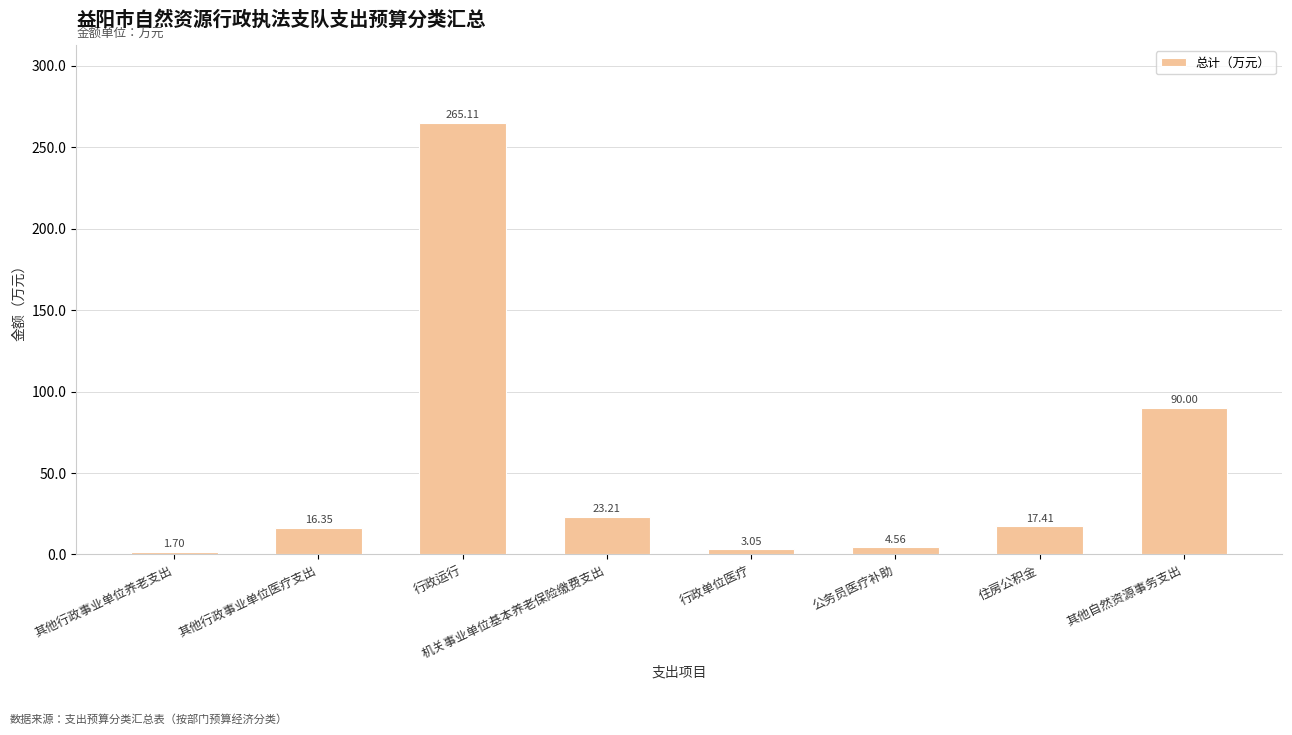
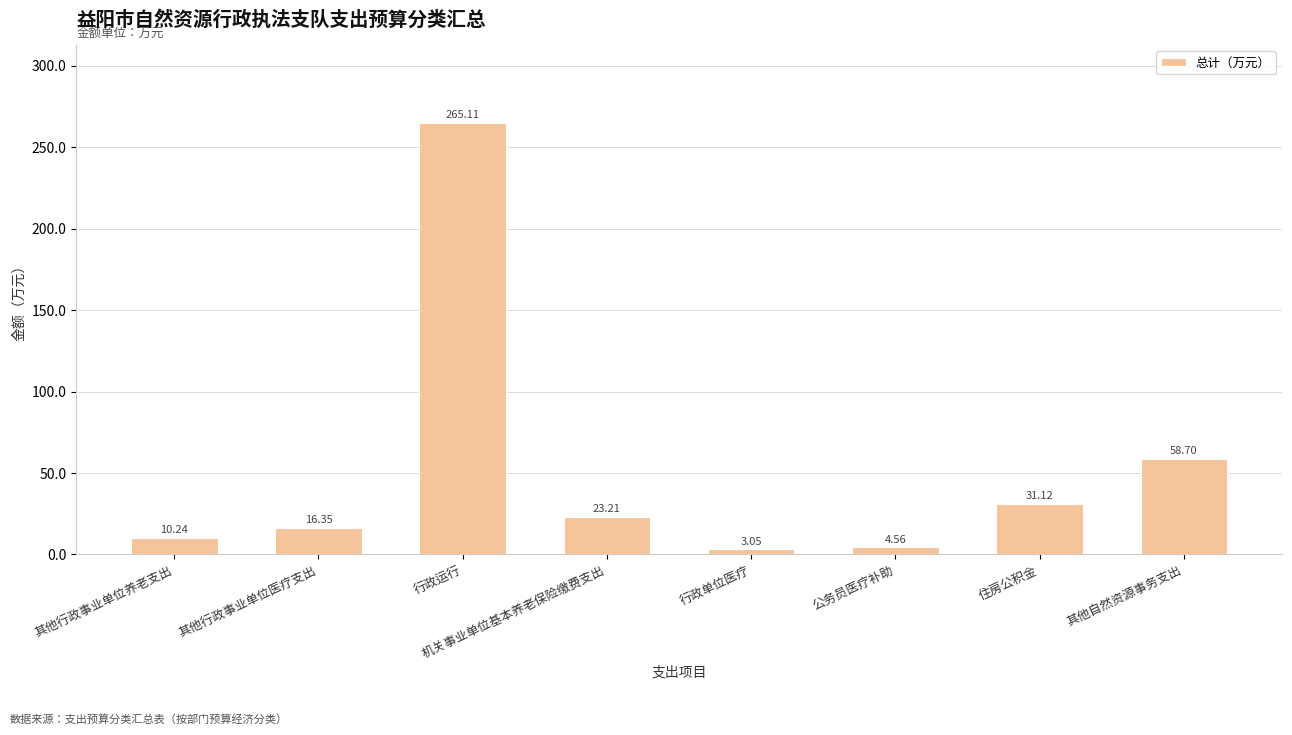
  {
-   "其他行政事业单位养老支出": 1.70,
+   "其他行政事业单位养老支出": 10.24,
    "其他行政事业单位医疗支出": 16.35,
    "行政运行": 265.11,
    "机关事业单位基本养老保险缴费支出": 23.21,
    "行政单位医疗": 3.05,
    "公务员医疗补助": 4.56,
-   "住房公积金": 17.41,
-   "其他自然资源事务支出": 90.00
+   "住房公积金": 31.12,
+   "其他自然资源事务支出": 58.70
  }
